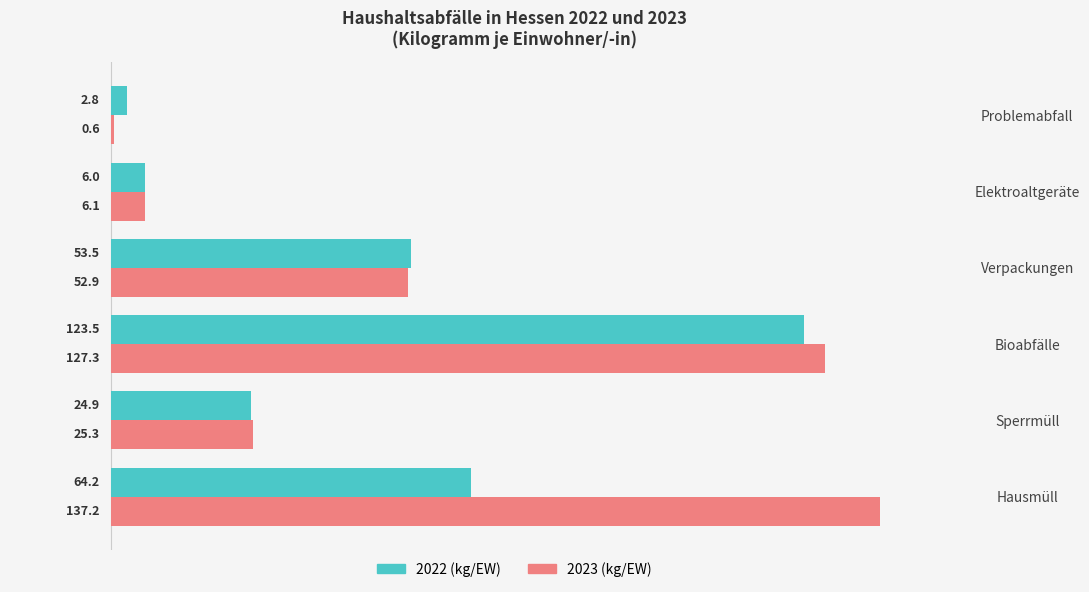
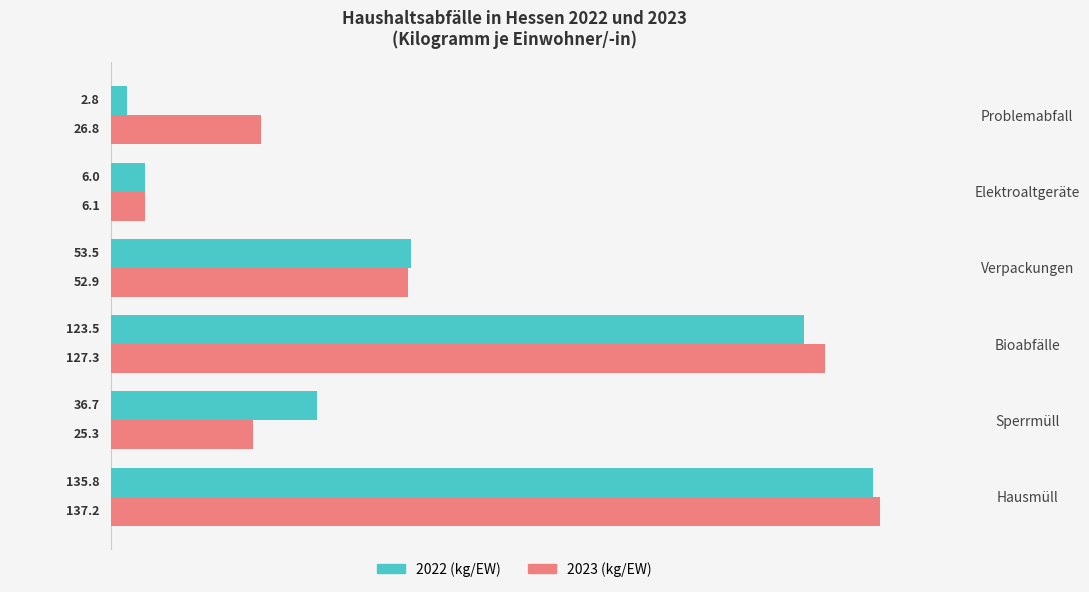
  {
    "2022 (kg/EW)": {
-     "Sperrmüll": 24.9,
-     "Hausmüll": 64.2
+     "Sperrmüll": 36.7,
+     "Hausmüll": 135.8
    },
    "2023 (kg/EW)": {
-     "Problemabfall": 0.6
+     "Problemabfall": 26.8
    }
  }
